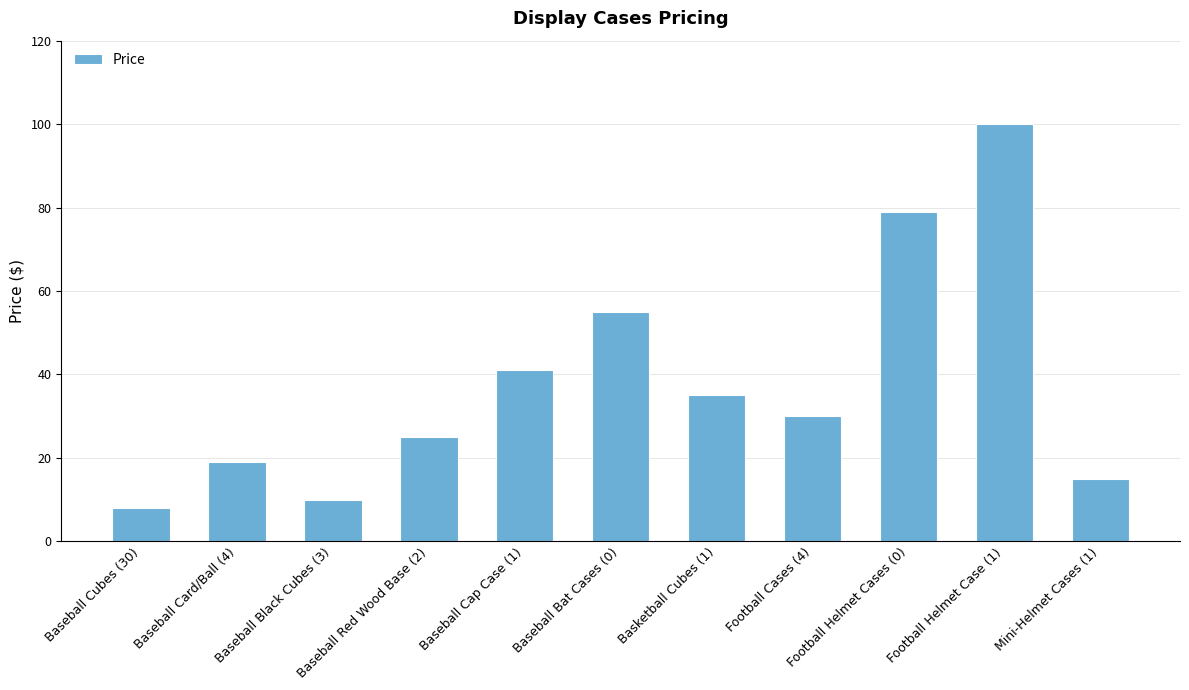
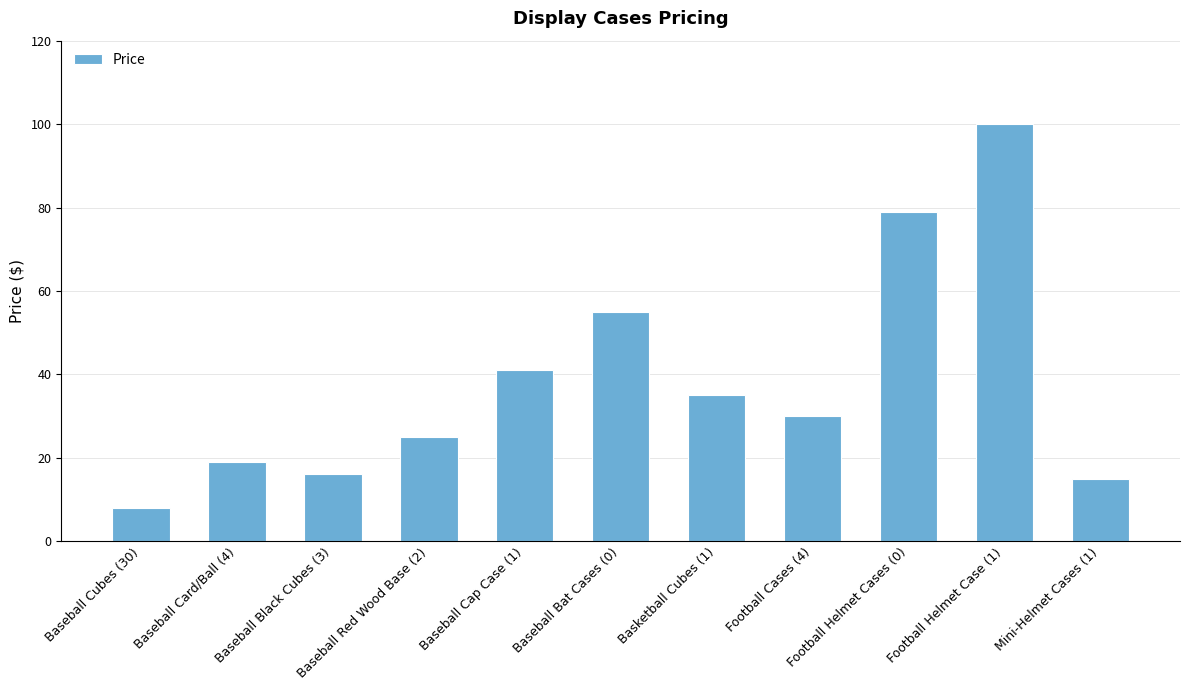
  {
    "Baseball Cubes (30)": 8,
    "Baseball Card/Ball (4)": 19,
-   "Baseball Black Cubes (3)": 10,
+   "Baseball Black Cubes (3)": 16,
    "Baseball Red Wood Base (2)": 25,
    "Baseball Cap Case (1)": 41,
    "Baseball Bat Cases (0)": 55,
    "Basketball Cubes (1)": 35,
    "Football Cases (4)": 30,
    "Football Helmet Cases (0)": 79,
    "Football Helmet Case (1)": 100,
    "Mini-Helmet Cases (1)": 15
  }
